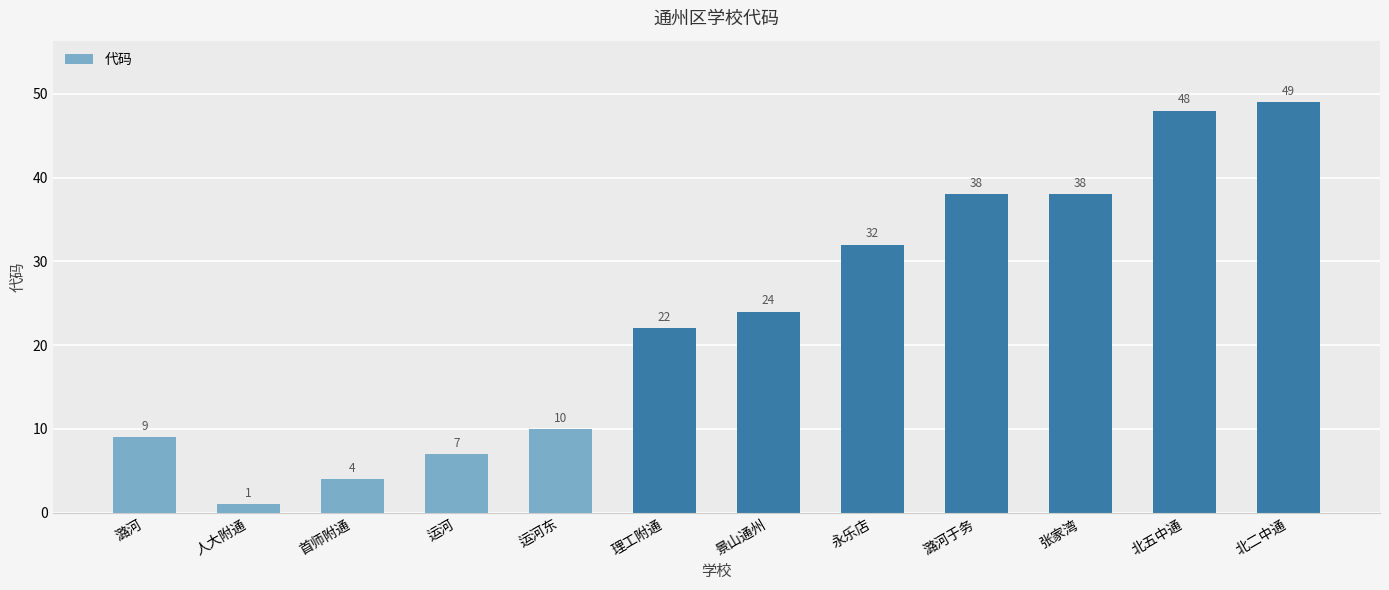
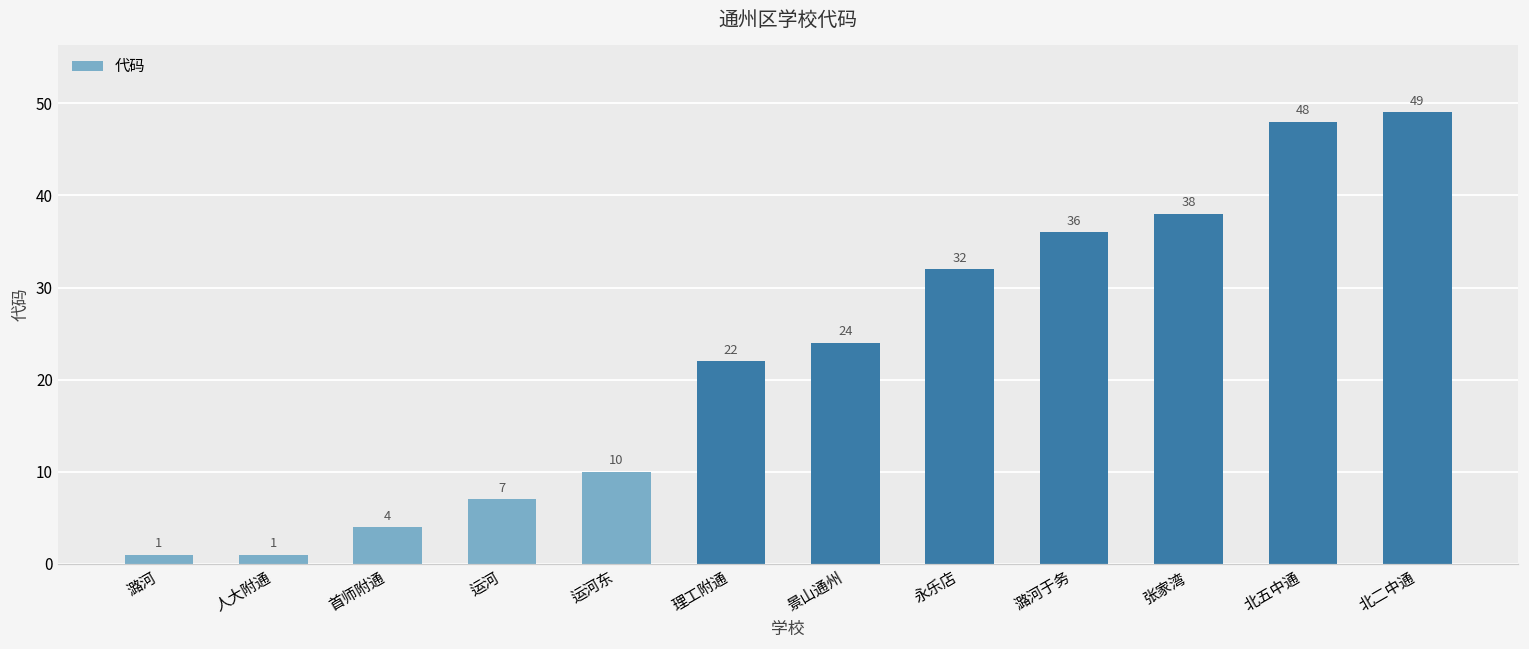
  {
-   "潞河": 9,
+   "潞河": 1,
    "人大附通": 1,
    "首师附通": 4,
    "运河": 7,
    "运河东": 10,
    "理工附通": 22,
    "景山通州": 24,
    "永乐店": 32,
-   "潞河于务": 38,
+   "潞河于务": 36,
    "张家湾": 38,
    "北五中通": 48,
    "北二中通": 49
  }
